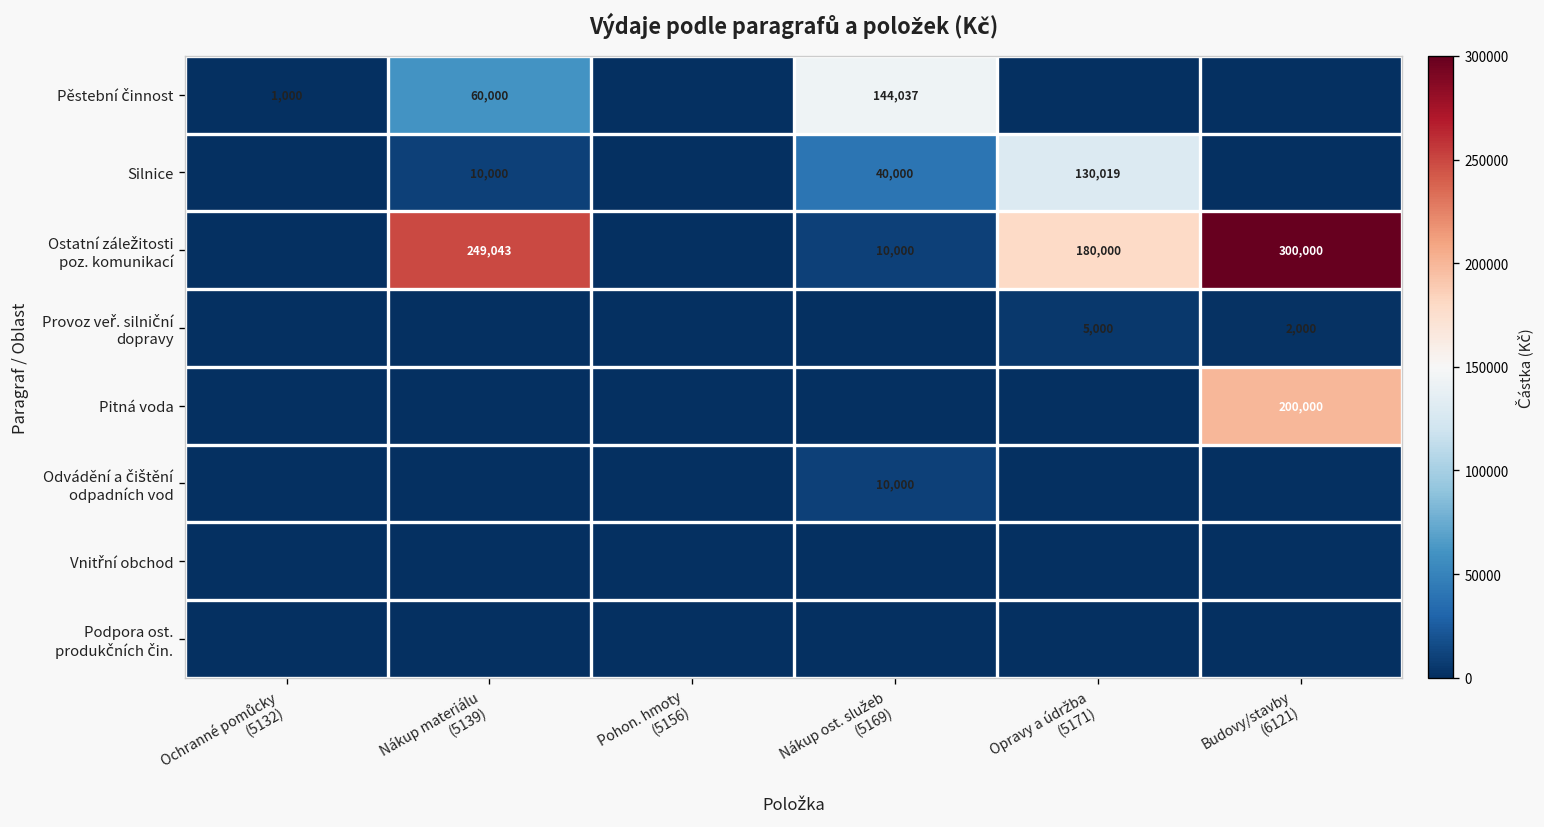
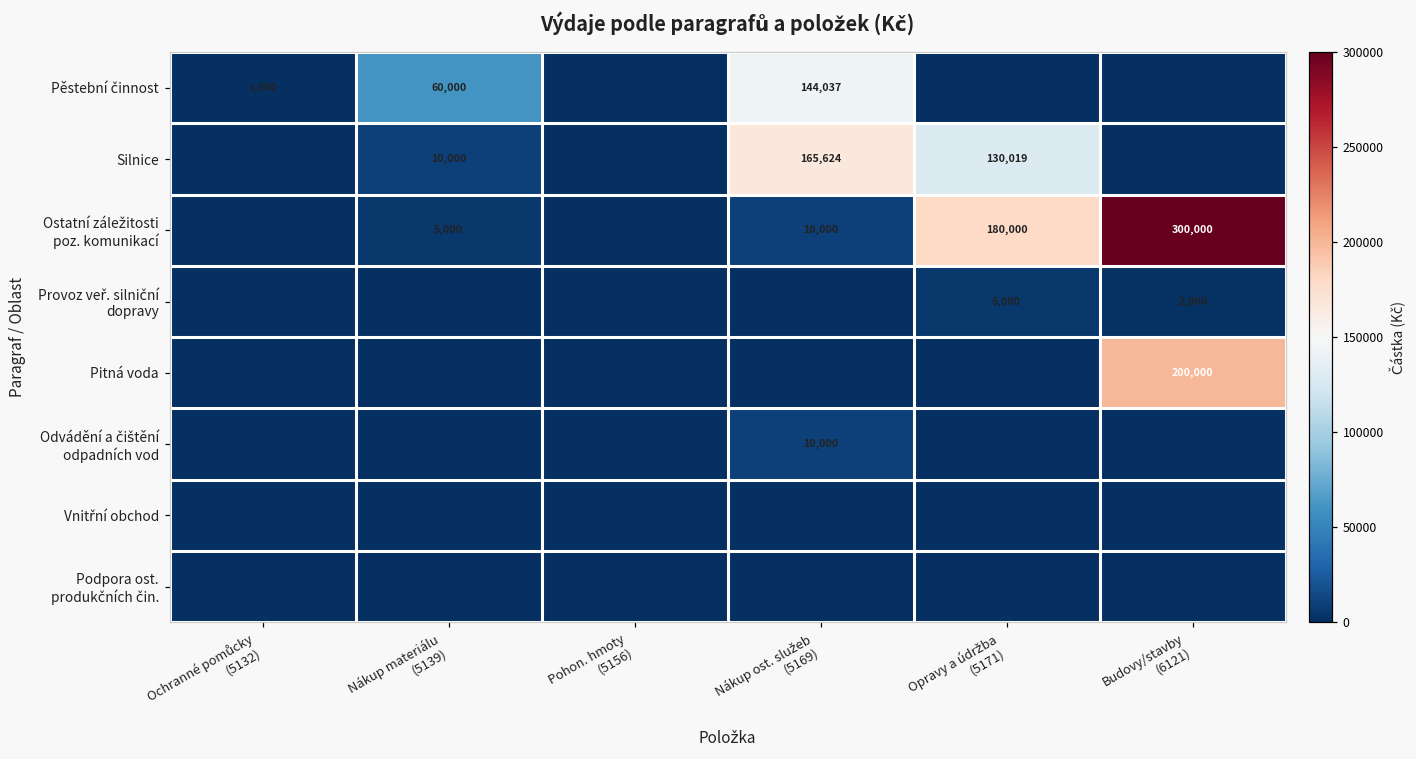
  {
    "Pěstební činnost": {
      "Ochranné pomůcky (5132)": "1,000",
      "Nákup materiálu (5139)": "60,000",
      "Nákup ost. služeb (5169)": "144,037"
    },
    "Silnice": {
      "Nákup materiálu (5139)": "10,000",
-     "Nákup ost. služeb (5169)": "40,000",
+     "Nákup ost. služeb (5169)": "165,624",
      "Opravy a údržba (5171)": "130,019"
    },
    "Ostatní záležitosti poz. komunikací": {
-     "Nákup materiálu (5139)": "249,043",
+     "Nákup materiálu (5139)": "5,000",
      "Nákup ost. služeb (5169)": "10,000",
      "Opravy a údržba (5171)": "180,000",
      "Budovy/stavby (6121)": "300,000"
    },
    "Provoz veř. silniční dopravy": {
      "Opravy a údržba (5171)": "5,000",
      "Budovy/stavby (6121)": "2,000"
    },
    "Pitná voda": {
      "Budovy/stavby (6121)": "200,000"
    },
    "Odvádění a čištění odpadních vod": {
      "Nákup ost. služeb (5169)": "10,000"
    }
  }
